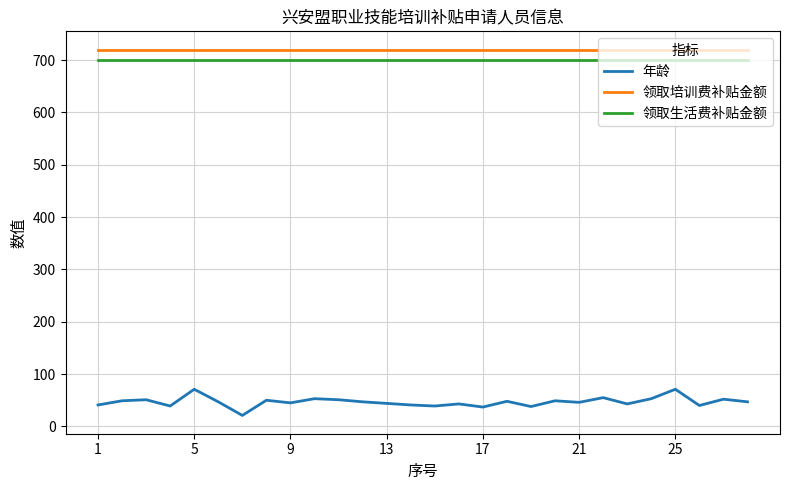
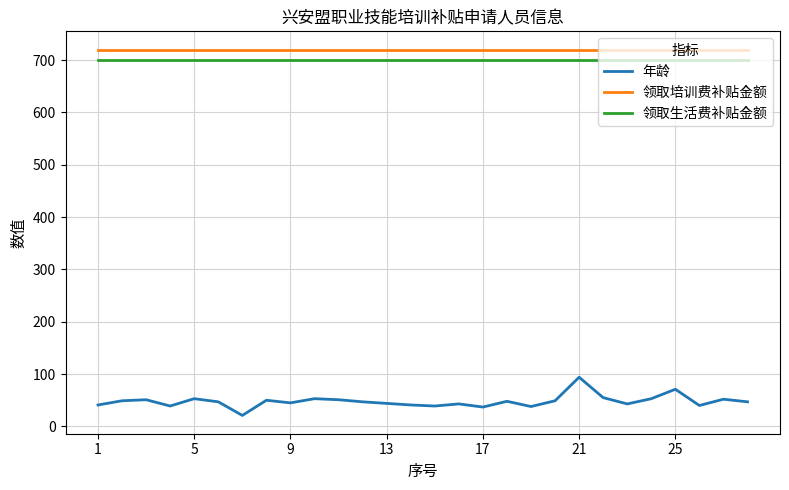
  {
    "年龄": {
      "1": 40,
-     "5": 70,
+     "5": 50,
      "9": 50,
      "13": 40,
      "17": 40,
-     "21": 50,
+     "21": 90,
      "25": 70
    },
    "领取培训费补贴金额": {
      "1": 720,
      "5": 720,
      "9": 720,
      "13": 720,
      "17": 720,
      "21": 720
    },
    "领取生活费补贴金额": {
      "1": 700,
      "5": 700,
      "9": 700,
      "13": 700,
      "17": 700,
      "21": 700
    }
  }
